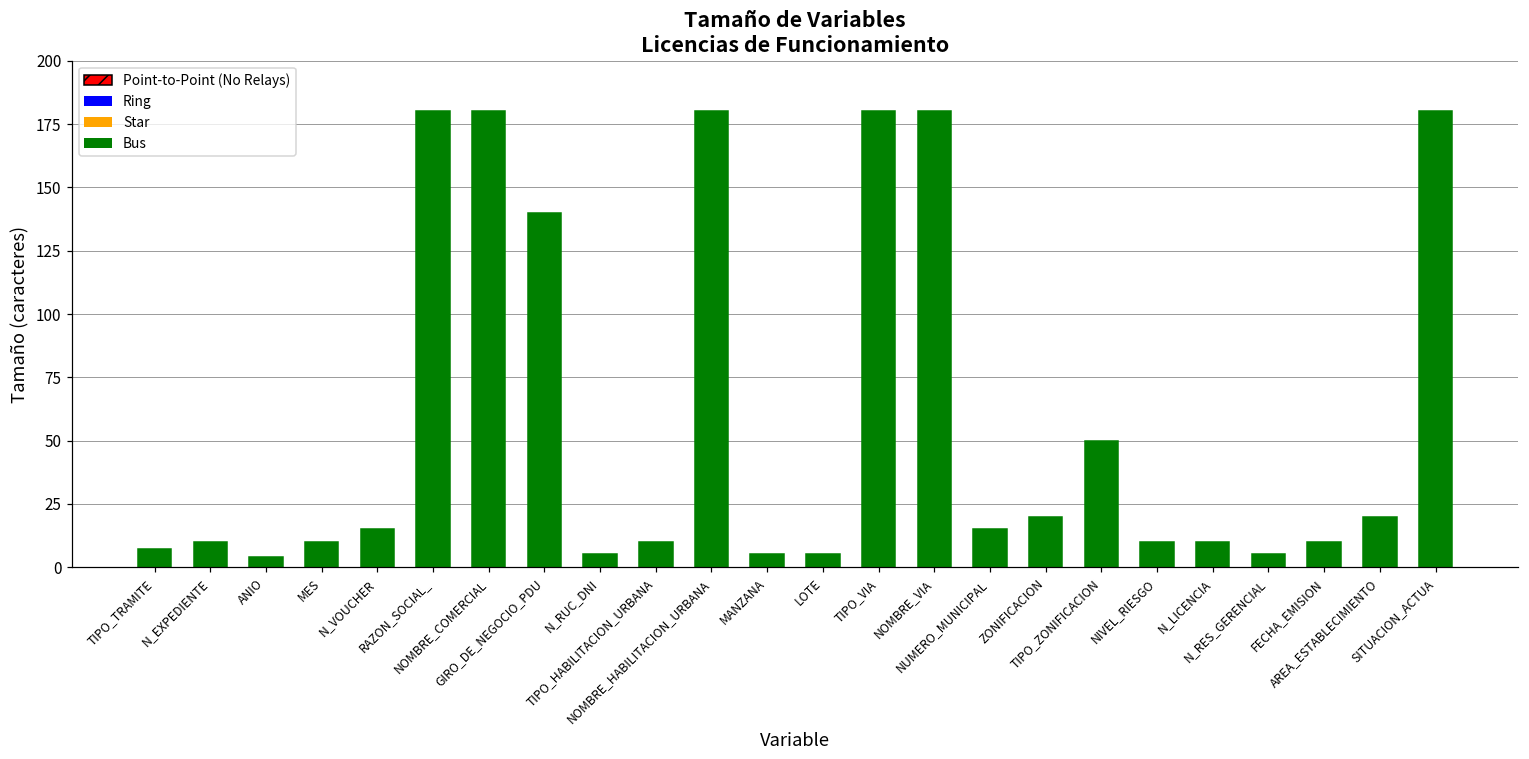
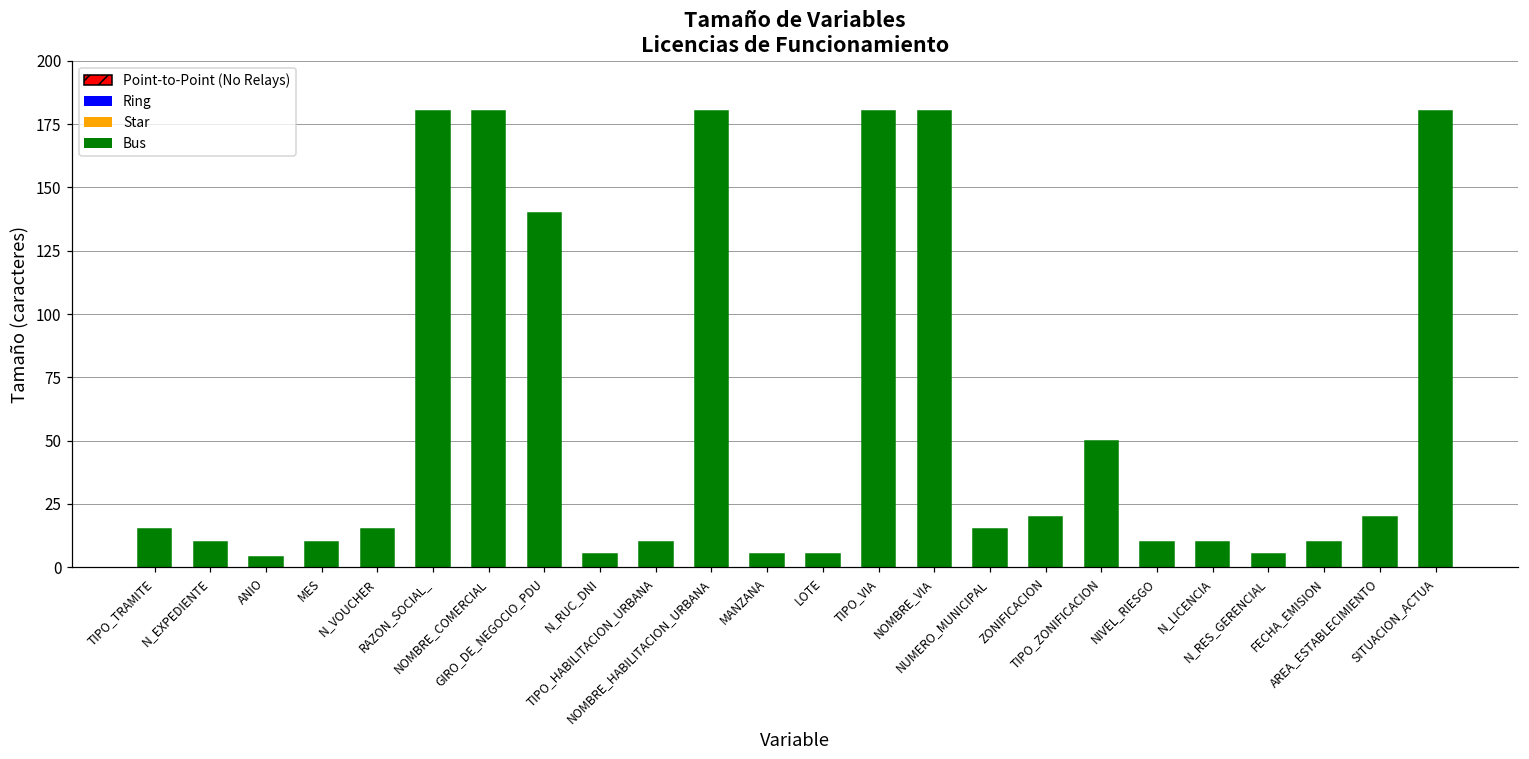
  {
-   "TIPO_TRAMITE": 7,
+   "TIPO_TRAMITE": 15,
    "N_EXPEDIENTE": 10,
    "ANIO": 4,
    "MES": 10,
    "N_VOUCHER": 15,
    "RAZON_SOCIAL_": 180,
    "NOMBRE_COMERCIAL": 180,
    "GIRO_DE_NEGOCIO_PDU": 140,
    "N_RUC_DNI": 5,
    "TIPO_HABILITACION_URBANA": 10,
    "NOMBRE_HABILITACION_URBANA": 180,
    "MANZANA": 5,
    "LOTE": 5,
    "TIPO_VIA": 180,
    "NOMBRE_VIA": 180,
    "NUMERO_MUNICIPAL": 15,
    "ZONIFICACION": 20,
    "TIPO_ZONIFICACION": 50,
    "NIVEL_RIESGO": 10,
    "N_LICENCIA": 10,
    "N_RES_GERENCIAL": 5,
    "FECHA_EMISION": 10,
    "AREA_ESTABLECIMIENTO": 20,
    "SITUACION_ACTUA": 180
  }
